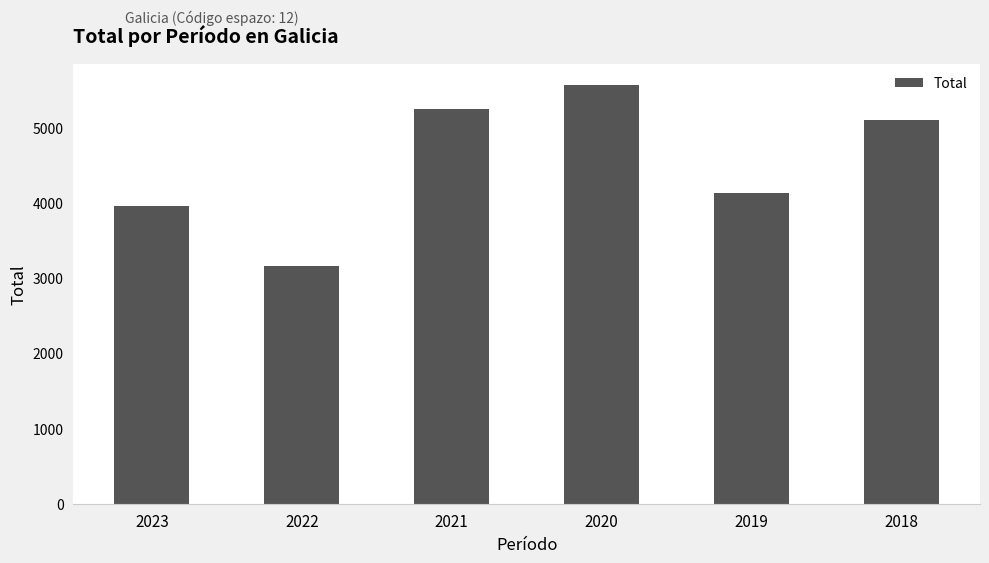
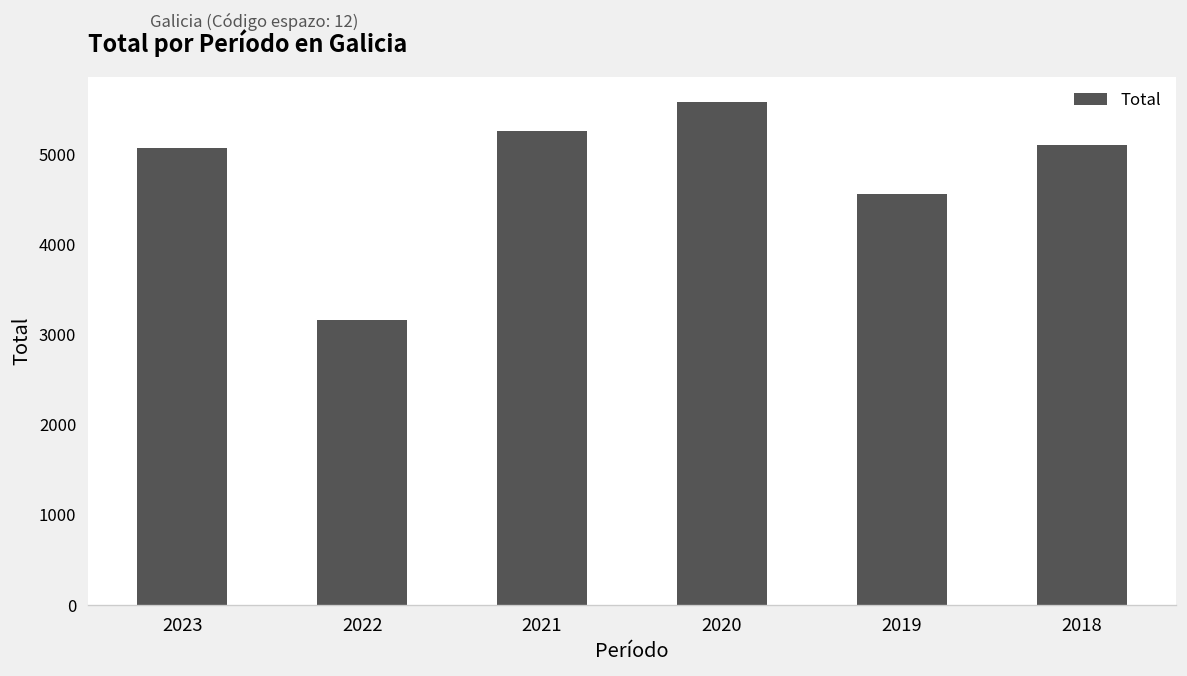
  {
-   "2023": 4000,
+   "2023": 5100,
    "2022": 3200,
    "2021": 5300,
    "2020": 5600,
-   "2019": 4100,
+   "2019": 4600,
    "2018": 5100
  }
